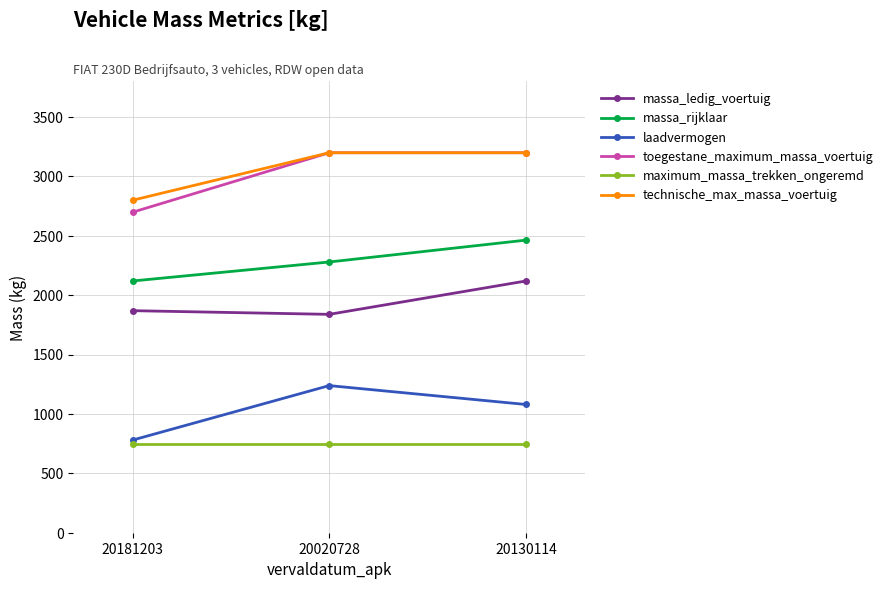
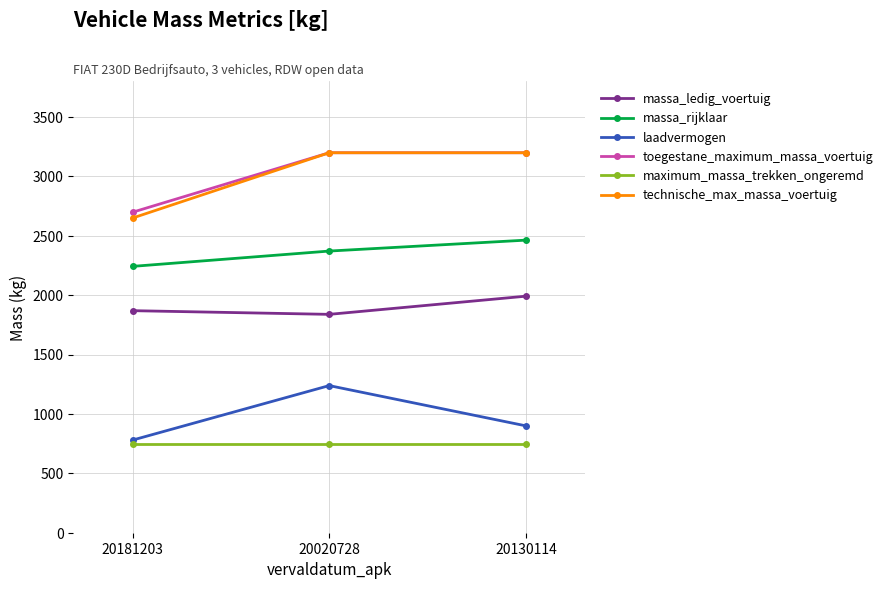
  {
    "massa_ledig_voertuig": {
      "20181203": 1870,
      "20020728": 1840,
-     "20130114": 2120
+     "20130114": 1990
    },
    "massa_rijklaar": {
-     "20181203": 2120,
-     "20020728": 2280,
+     "20181203": 2240,
+     "20020728": 2370,
      "20130114": 2460
    },
    "laadvermogen": {
      "20181203": 780,
      "20020728": 1240,
-     "20130114": 1080
+     "20130114": 900
    },
    "toegestane_maximum_massa_voertuig": {
      "20181203": 2700
    },
    "maximum_massa_trekken_ongeremd": {
      "20181203": 750,
      "20020728": 750,
      "20130114": 750
    },
    "technische_max_massa_voertuig": {
-     "20181203": 2800
+     "20181203": 2650
    }
  }
